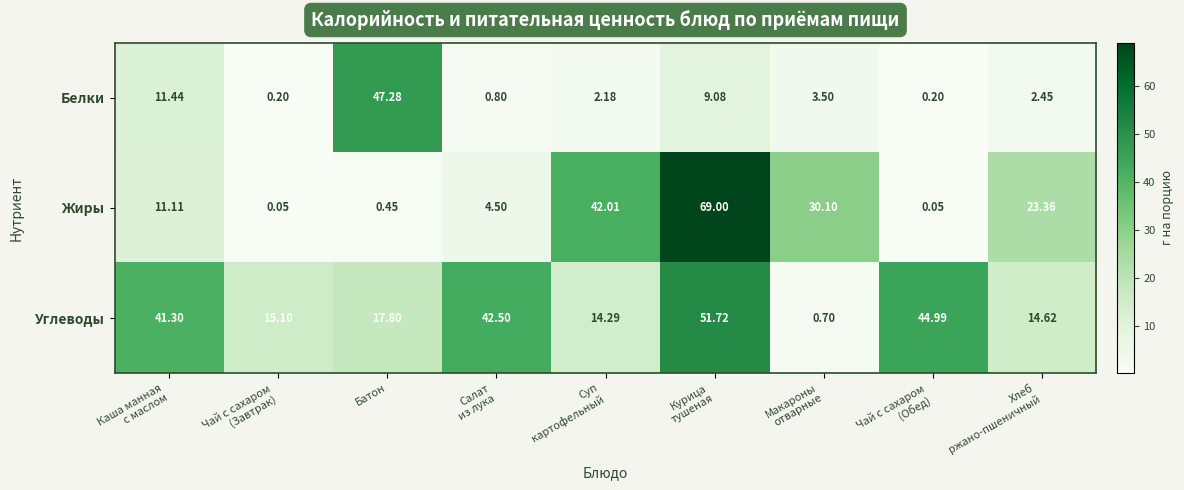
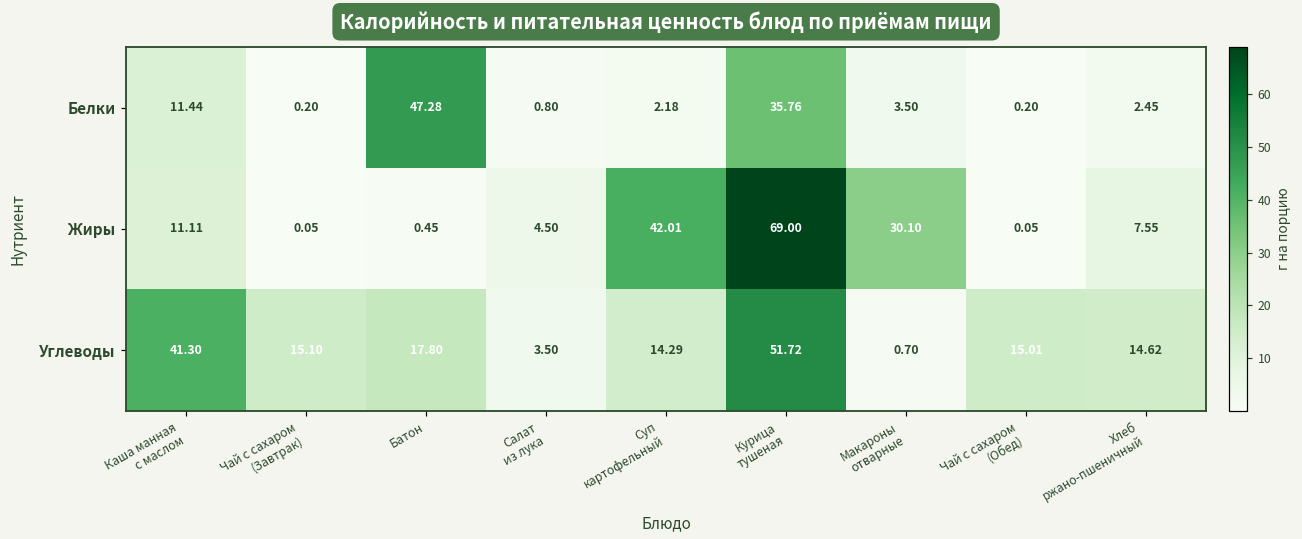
  {
    "Белки": {
      "Каша манная с маслом": 11.44,
      "Чай с сахаром (Завтрак)": 0.20,
      "Батон": 47.28,
      "Салат из лука": 0.80,
      "Суп картофельный": 2.18,
-     "Курица тушеная": 9.08,
+     "Курица тушеная": 35.76,
      "Макароны отварные": 3.50,
      "Чай с сахаром (Обед)": 0.20,
      "Хлеб ржано-пшеничный": 2.45
    },
    "Жиры": {
      "Каша манная с маслом": 11.11,
      "Чай с сахаром (Завтрак)": 0.05,
      "Батон": 0.45,
      "Салат из лука": 4.50,
      "Суп картофельный": 42.01,
      "Курица тушеная": 69.00,
      "Макароны отварные": 30.10,
      "Чай с сахаром (Обед)": 0.05,
-     "Хлеб ржано-пшеничный": 23.36
+     "Хлеб ржано-пшеничный": 7.55
    },
    "Углеводы": {
      "Каша манная с маслом": 41.30,
      "Чай с сахаром (Завтрак)": 15.10,
      "Батон": 17.80,
-     "Салат из лука": 42.50,
+     "Салат из лука": 3.50,
      "Суп картофельный": 14.29,
      "Курица тушеная": 51.72,
      "Макароны отварные": 0.70,
-     "Чай с сахаром (Обед)": 44.99,
+     "Чай с сахаром (Обед)": 15.01,
      "Хлеб ржано-пшеничный": 14.62
    }
  }
